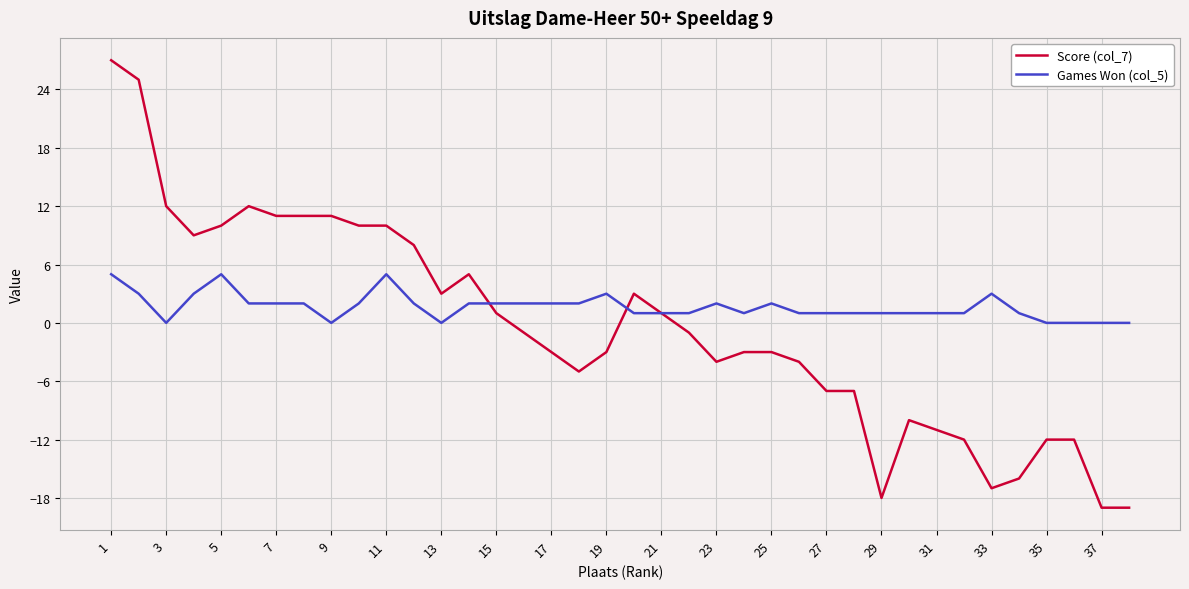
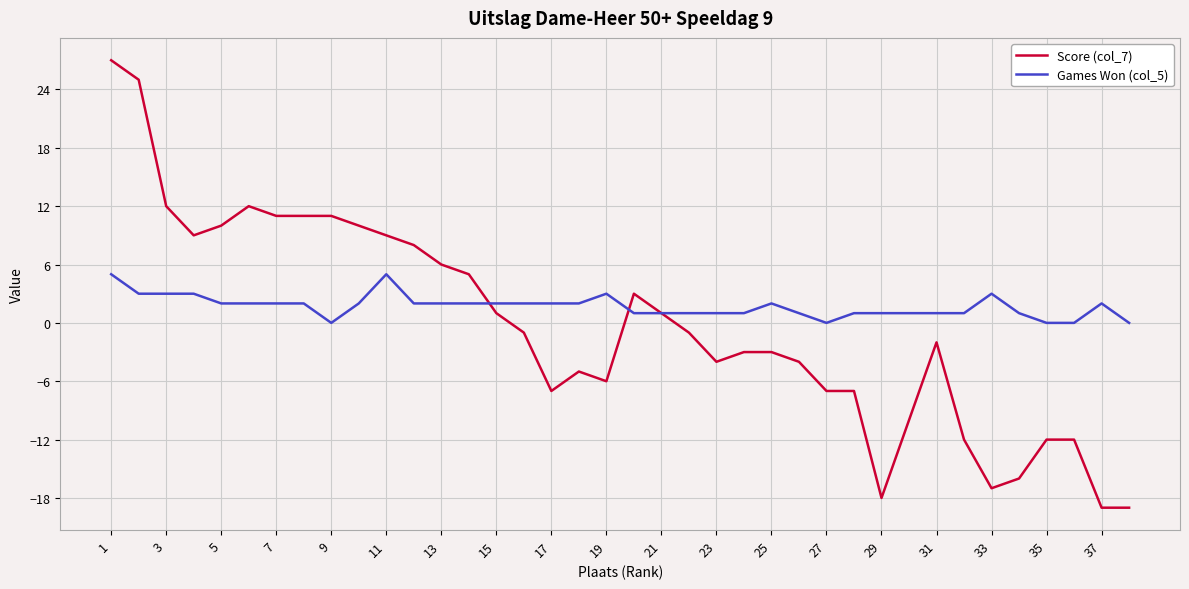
  {
    "Score (col_7)": {
      "1": 27,
      "3": 12,
      "5": 10,
      "7": 11,
      "9": 11,
-     "11": 10,
-     "13": 3,
+     "11": 9,
+     "13": 6,
      "15": 1,
-     "17": -3,
-     "19": -3,
+     "17": -7,
+     "19": -6,
      "23": -4,
      "25": -3,
      "27": -7,
      "29": -18,
-     "31": -11,
+     "31": -2,
      "33": -17,
      "35": -12,
      "37": -19
    },
    "Games Won (col_5)": {
      "1": 5,
-     "3": 0,
-     "5": 5,
+     "3": 3,
+     "5": 2,
      "7": 2,
      "9": 0,
      "11": 5,
-     "13": 0,
+     "13": 2,
      "15": 2,
      "17": 2,
      "19": 3,
-     "23": 2,
+     "23": 1,
      "25": 2,
-     "27": 1,
+     "27": 0,
      "29": 1,
      "31": 1,
      "33": 3,
      "35": 0,
-     "37": 0
+     "37": 2
    }
  }
